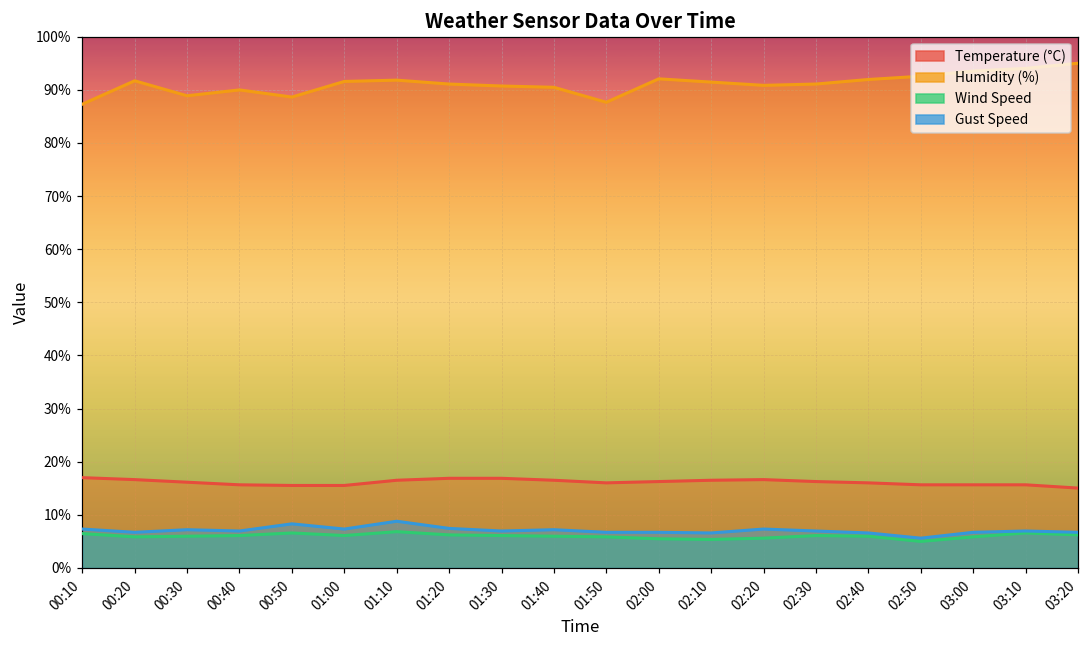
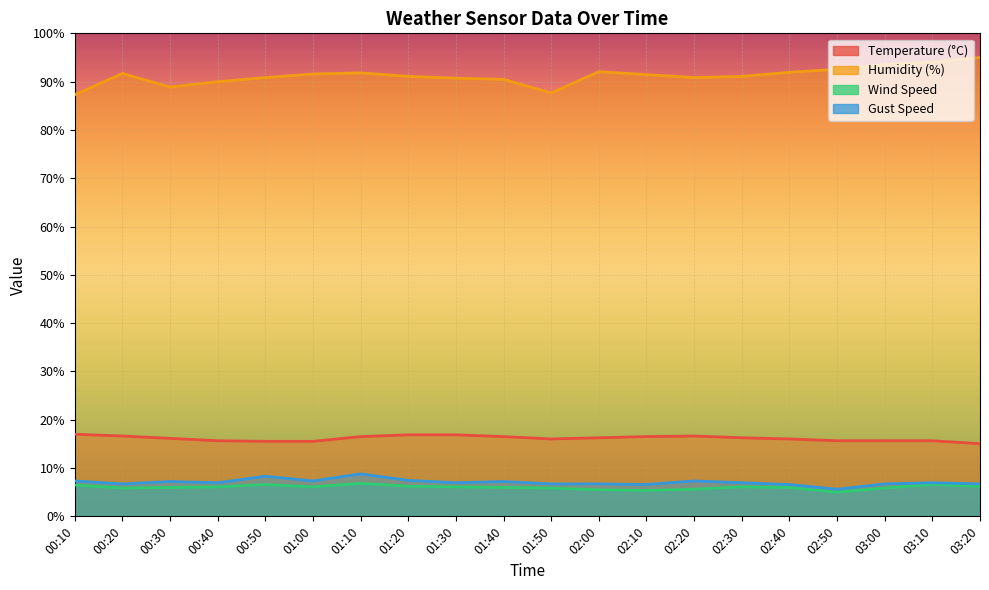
  {
    "Temperature (°C)": {
      "00:10": "17%",
      "00:20": "17%",
      "00:30": "16%",
      "00:40": "16%",
      "00:50": "16%",
      "01:00": "16%",
      "01:10": "17%",
      "01:20": "17%",
      "01:30": "17%",
      "01:40": "17%",
      "01:50": "16%",
      "02:00": "16%",
      "02:10": "17%",
      "02:20": "17%",
      "02:30": "16%",
      "02:40": "16%",
      "02:50": "16%",
      "03:00": "16%",
      "03:10": "16%",
      "03:20": "15%"
    },
    "Humidity (%)": {
      "00:10": "87%",
      "00:20": "92%",
      "00:30": "89%",
      "00:40": "90%",
-     "00:50": "89%",
+     "00:50": "91%",
      "01:00": "92%",
      "01:10": "92%",
      "01:20": "91%",
      "01:30": "91%",
      "01:40": "90%",
      "01:50": "88%",
      "02:00": "92%",
      "02:10": "91%",
      "02:20": "91%",
      "02:30": "91%",
      "02:40": "92%",
      "03:20": "95%"
    },
    "Wind Speed": {
      "00:10": "6%",
      "00:20": "6%",
      "00:30": "6%",
      "00:40": "6%",
      "00:50": "7%",
      "01:00": "6%",
      "01:10": "7%",
      "01:20": "6%",
      "01:30": "6%",
      "01:40": "6%",
      "01:50": "6%",
      "02:00": "5%",
      "02:10": "5%",
      "02:20": "6%",
      "02:30": "6%",
      "02:40": "6%",
      "02:50": "5%",
      "03:00": "6%"
    },
    "Gust Speed": {
      "00:10": "7%",
      "00:20": "7%",
      "00:30": "7%",
      "00:40": "7%",
      "00:50": "8%",
      "01:00": "7%",
      "01:10": "9%",
      "01:20": "7%",
      "01:30": "7%",
      "01:40": "7%",
      "01:50": "7%",
      "02:00": "7%",
      "02:10": "7%",
      "02:20": "7%",
      "02:30": "7%",
      "02:40": "7%",
      "02:50": "6%",
      "03:00": "7%"
    }
  }
